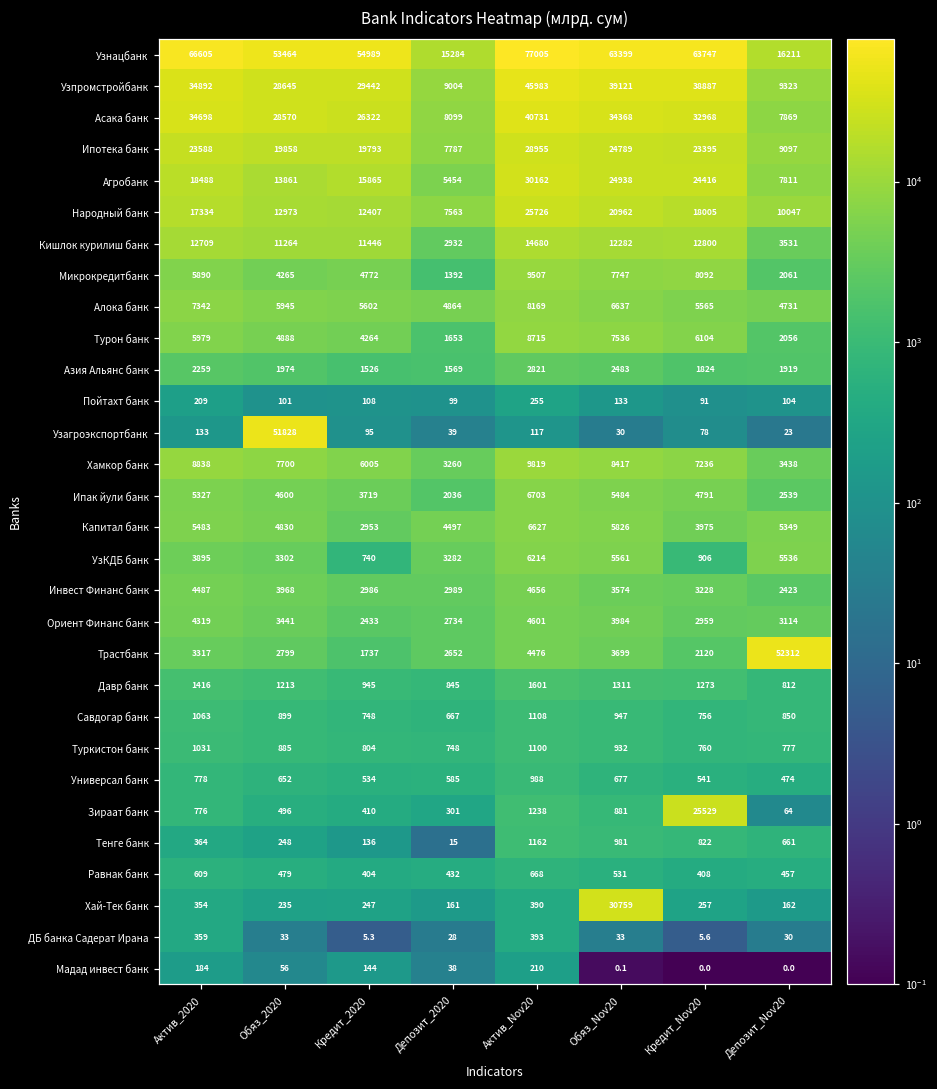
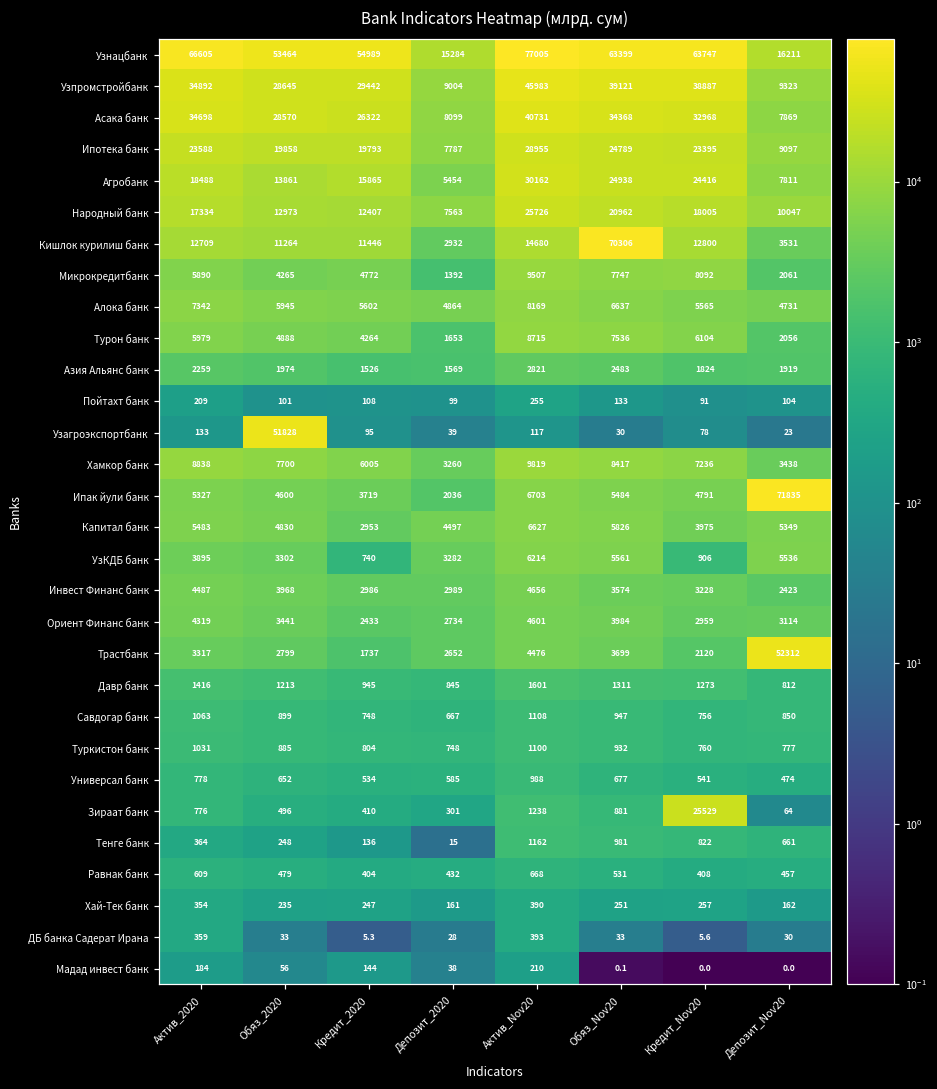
  {
    "Кишлок курилиш банк": {
      "Актив_2020": 12709,
      "Обяз_2020": 11264,
      "Кредит_2020": 11446,
      "Депозит_2020": 2932,
      "Актив_Nov20": 14680,
-     "Обяз_Nov20": 12282,
+     "Обяз_Nov20": 70306,
      "Кредит_Nov20": 12800,
      "Депозит_Nov20": 3531
    },
    "Ипак йули банк": {
      "Актив_2020": 5327,
      "Обяз_2020": 4600,
      "Кредит_2020": 3719,
      "Депозит_2020": 2036,
      "Актив_Nov20": 6703,
      "Обяз_Nov20": 5484,
      "Кредит_Nov20": 4791,
-     "Депозит_Nov20": 2539
+     "Депозит_Nov20": 71835
    },
    "Хай-Тек банк": {
      "Актив_2020": 354,
      "Обяз_2020": 235,
      "Кредит_2020": 247,
      "Депозит_2020": 161,
      "Актив_Nov20": 390,
-     "Обяз_Nov20": 30759,
+     "Обяз_Nov20": 251,
      "Кредит_Nov20": 257,
      "Депозит_Nov20": 162
    }
  }
